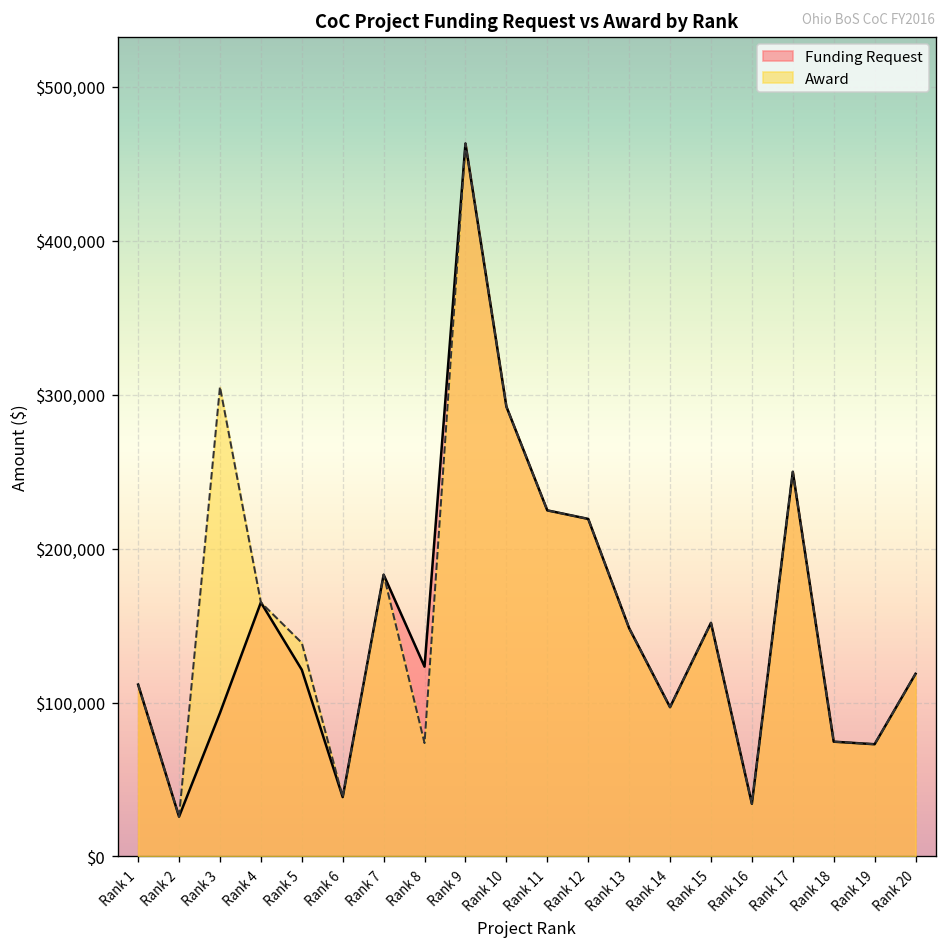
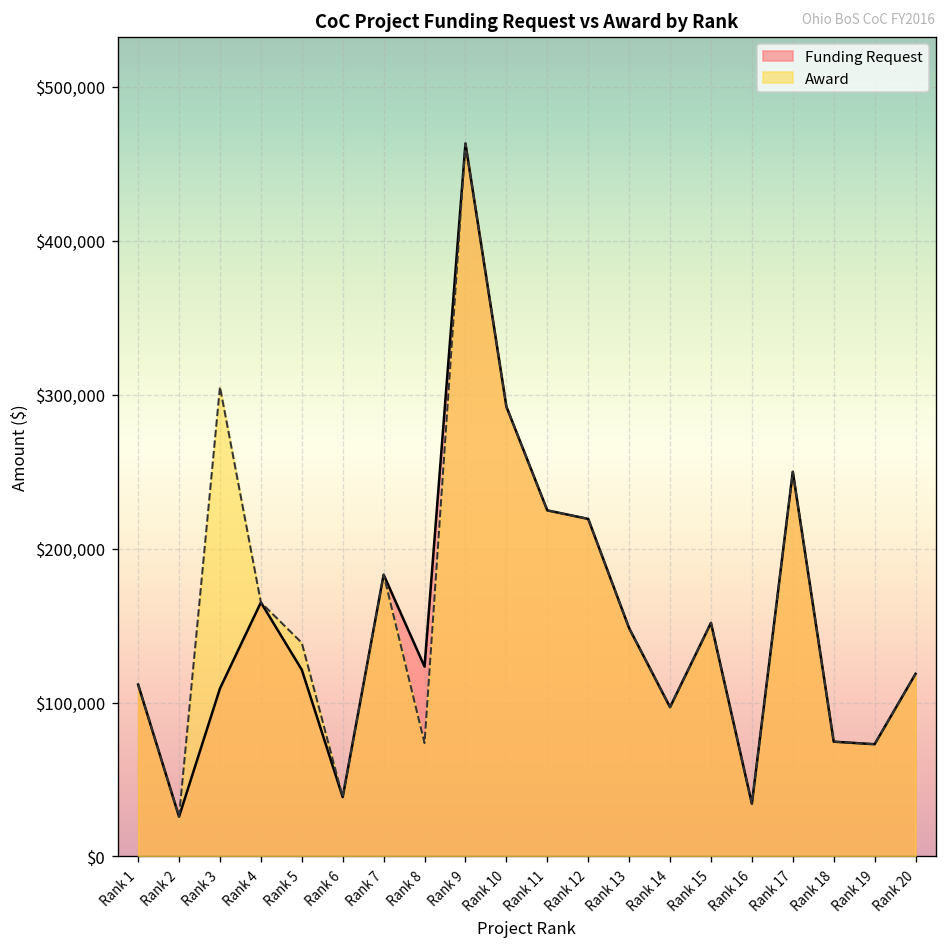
  {
    "Funding Request": {
-     "Rank 3": "$93,000",
+     "Rank 3": "$109,000",
      "Rank 5": "$121,000",
      "Rank 8": "$123,000"
    },
    "Award": {
      "Rank 3": "$305,000",
      "Rank 5": "$139,000",
      "Rank 8": "$74,000"
    }
  }
